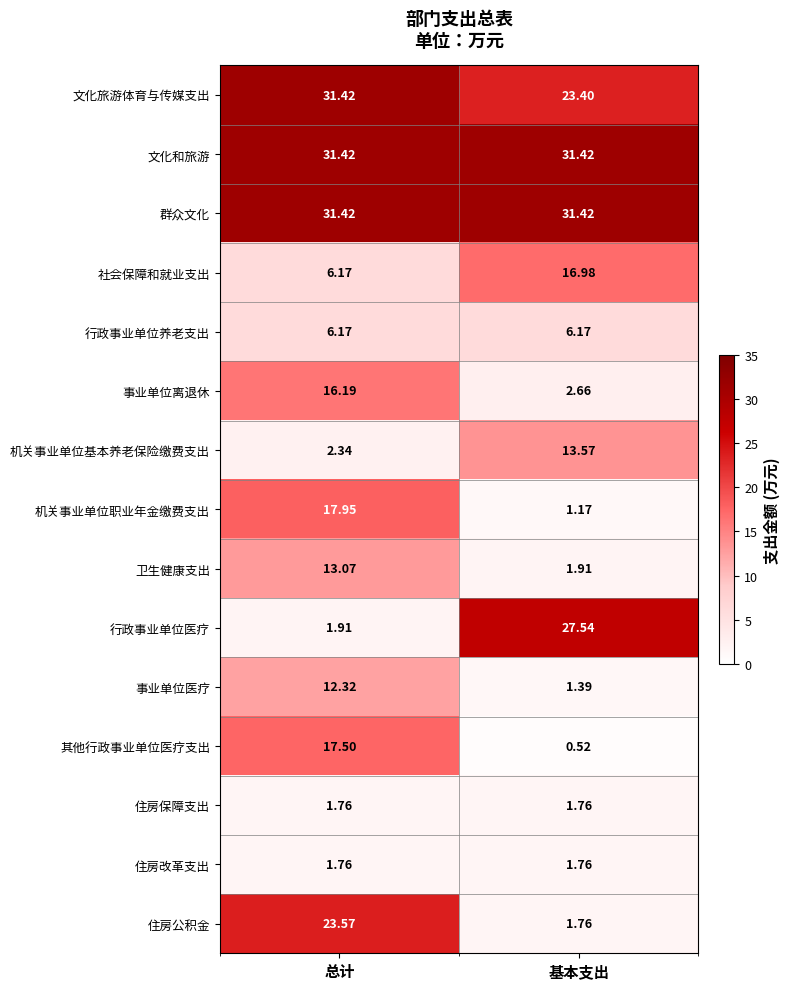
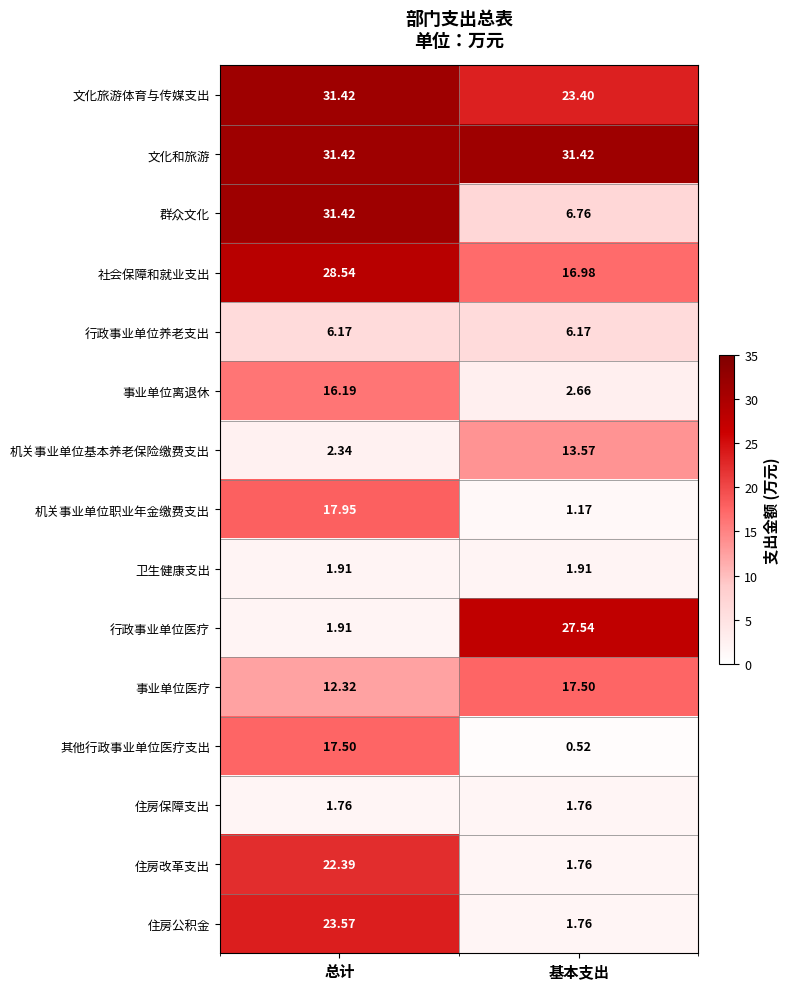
  {
    "文化旅游体育与传媒支出": {
      "总计": 31.42,
      "基本支出": 23.40
    },
    "文化和旅游": {
      "总计": 31.42,
      "基本支出": 31.42
    },
    "群众文化": {
      "总计": 31.42,
-     "基本支出": 31.42
+     "基本支出": 6.76
    },
    "社会保障和就业支出": {
-     "总计": 6.17,
+     "总计": 28.54,
      "基本支出": 16.98
    },
    "行政事业单位养老支出": {
      "总计": 6.17,
      "基本支出": 6.17
    },
    "事业单位离退休": {
      "总计": 16.19,
      "基本支出": 2.66
    },
    "机关事业单位基本养老保险缴费支出": {
      "总计": 2.34,
      "基本支出": 13.57
    },
    "机关事业单位职业年金缴费支出": {
      "总计": 17.95,
      "基本支出": 1.17
    },
    "卫生健康支出": {
-     "总计": 13.07,
+     "总计": 1.91,
      "基本支出": 1.91
    },
    "行政事业单位医疗": {
      "总计": 1.91,
      "基本支出": 27.54
    },
    "事业单位医疗": {
      "总计": 12.32,
-     "基本支出": 1.39
+     "基本支出": 17.50
    },
    "其他行政事业单位医疗支出": {
      "总计": 17.50,
      "基本支出": 0.52
    },
    "住房保障支出": {
      "总计": 1.76,
      "基本支出": 1.76
    },
    "住房改革支出": {
-     "总计": 1.76,
+     "总计": 22.39,
      "基本支出": 1.76
    },
    "住房公积金": {
      "总计": 23.57,
      "基本支出": 1.76
    }
  }
